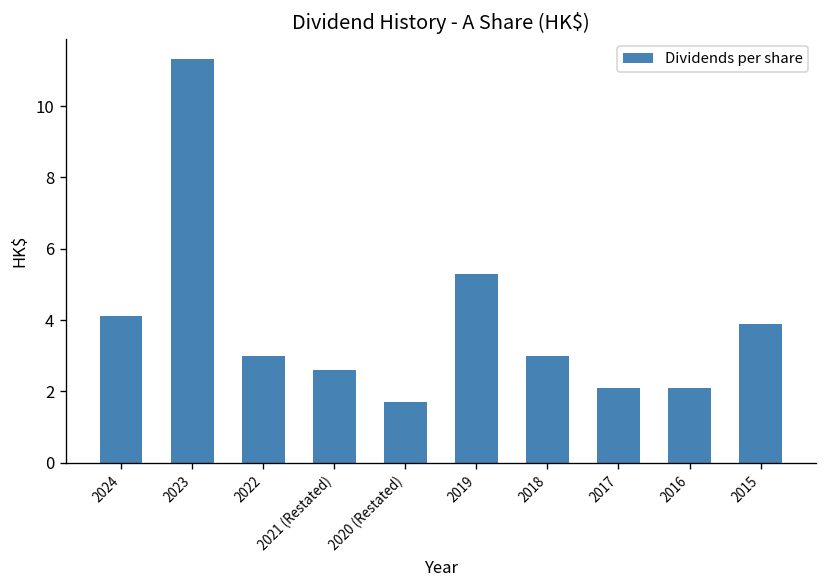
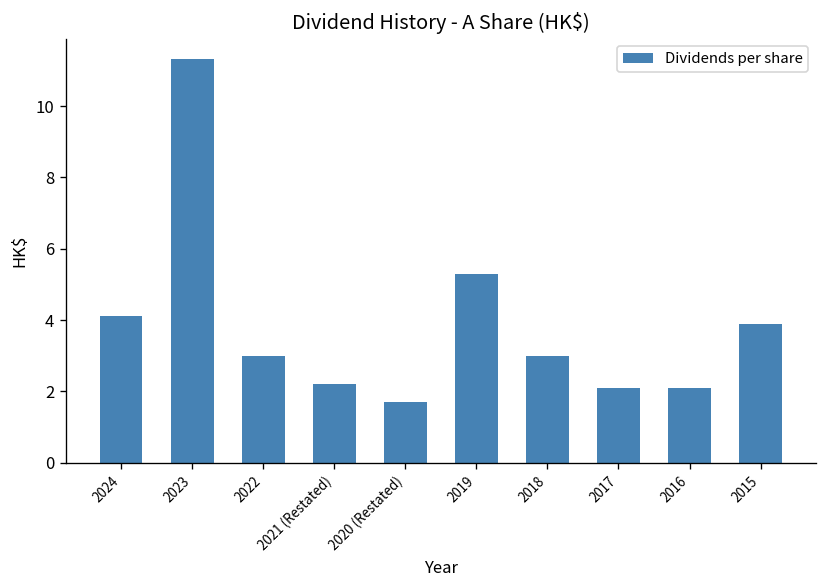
  {
    "2024": 4.1,
    "2023": 11.3,
    "2022": 3.0,
-   "2021 (Restated)": 2.6,
+   "2021 (Restated)": 2.2,
    "2020 (Restated)": 1.7,
    "2019": 5.3,
    "2018": 3.0,
    "2017": 2.1,
    "2016": 2.1,
    "2015": 3.9
  }
